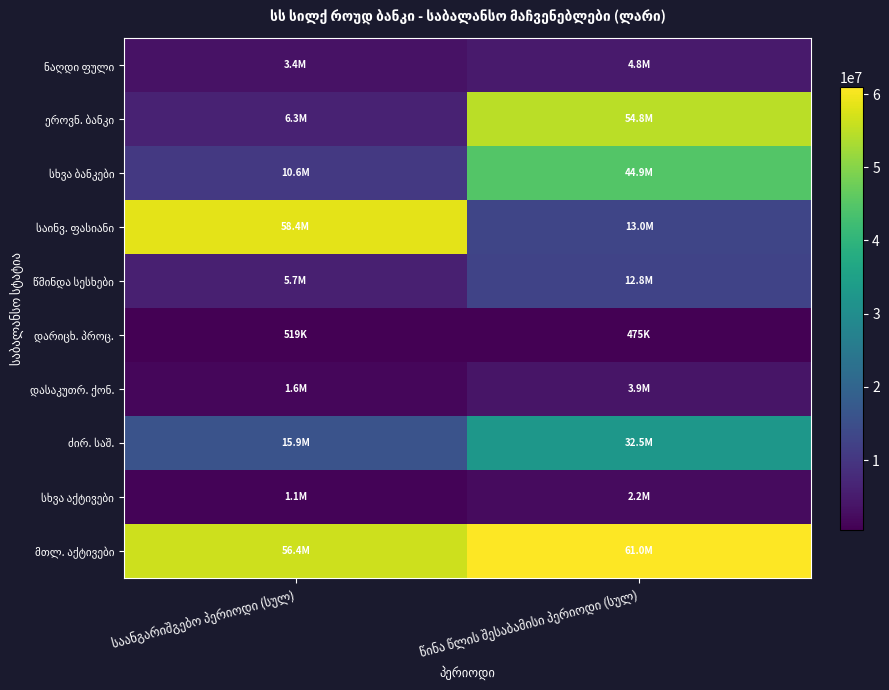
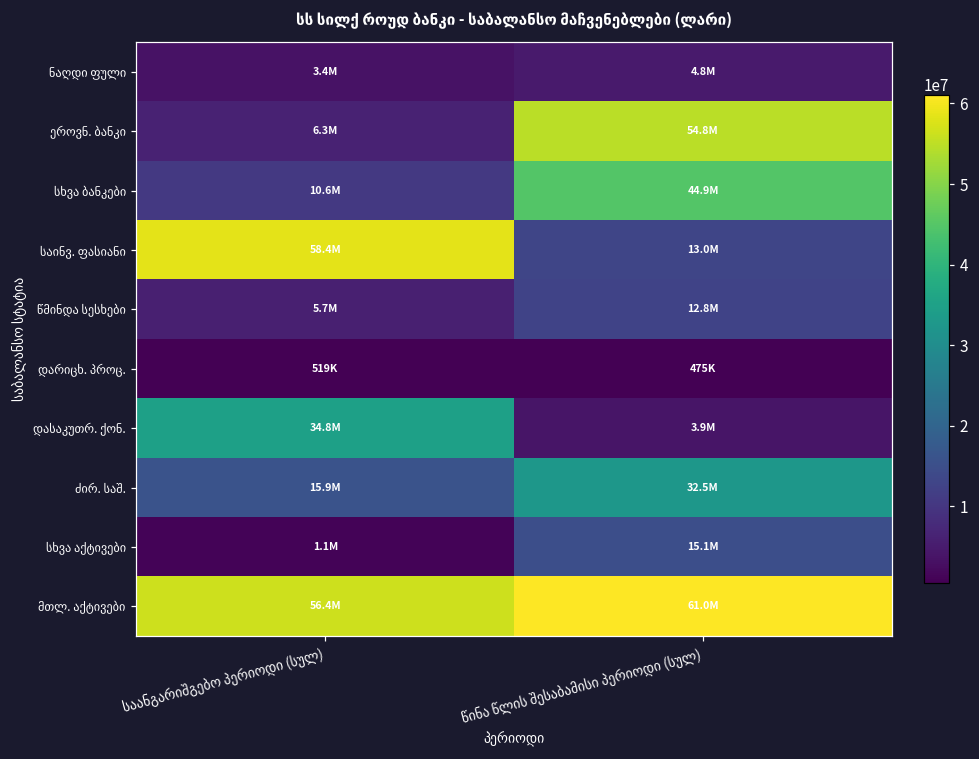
  {
    "ნაღდი ფული": {
      "საანგარიშგებო პერიოდი (სულ)": "3.4M",
      "წინა წლის შესაბამისი პერიოდი (სულ)": "4.8M"
    },
    "ეროვნ. ბანკი": {
      "საანგარიშგებო პერიოდი (სულ)": "6.3M",
      "წინა წლის შესაბამისი პერიოდი (სულ)": "54.8M"
    },
    "სხვა ბანკები": {
      "საანგარიშგებო პერიოდი (სულ)": "10.6M",
      "წინა წლის შესაბამისი პერიოდი (სულ)": "44.9M"
    },
    "საინვ. ფასიანი": {
      "საანგარიშგებო პერიოდი (სულ)": "58.4M",
      "წინა წლის შესაბამისი პერიოდი (სულ)": "13.0M"
    },
    "წმინდა სესხები": {
      "საანგარიშგებო პერიოდი (სულ)": "5.7M",
      "წინა წლის შესაბამისი პერიოდი (სულ)": "12.8M"
    },
    "დარიცხ. პროც.": {
      "საანგარიშგებო პერიოდი (სულ)": "519K",
      "წინა წლის შესაბამისი პერიოდი (სულ)": "475K"
    },
    "დასაკუთრ. ქონ.": {
-     "საანგარიშგებო პერიოდი (სულ)": "1.6M",
+     "საანგარიშგებო პერიოდი (სულ)": "34.8M",
      "წინა წლის შესაბამისი პერიოდი (სულ)": "3.9M"
    },
    "ძირ. საშ.": {
      "საანგარიშგებო პერიოდი (სულ)": "15.9M",
      "წინა წლის შესაბამისი პერიოდი (სულ)": "32.5M"
    },
    "სხვა აქტივები": {
      "საანგარიშგებო პერიოდი (სულ)": "1.1M",
-     "წინა წლის შესაბამისი პერიოდი (სულ)": "2.2M"
+     "წინა წლის შესაბამისი პერიოდი (სულ)": "15.1M"
    },
    "მთლ. აქტივები": {
      "საანგარიშგებო პერიოდი (სულ)": "56.4M",
      "წინა წლის შესაბამისი პერიოდი (სულ)": "61.0M"
    }
  }
